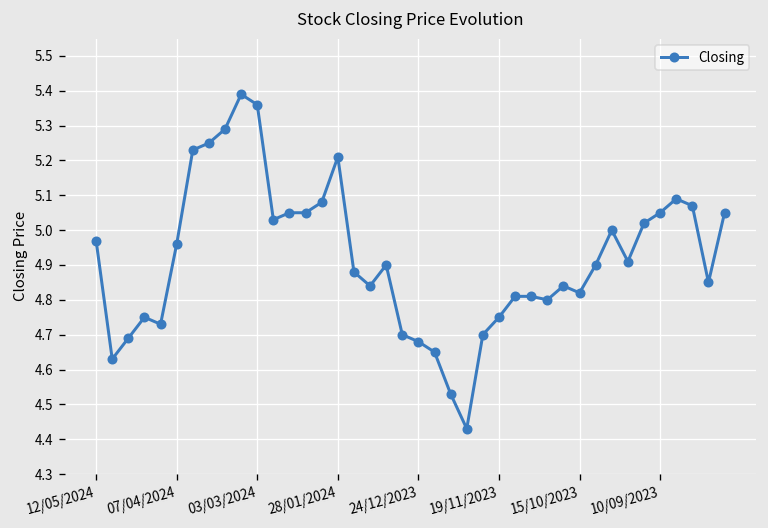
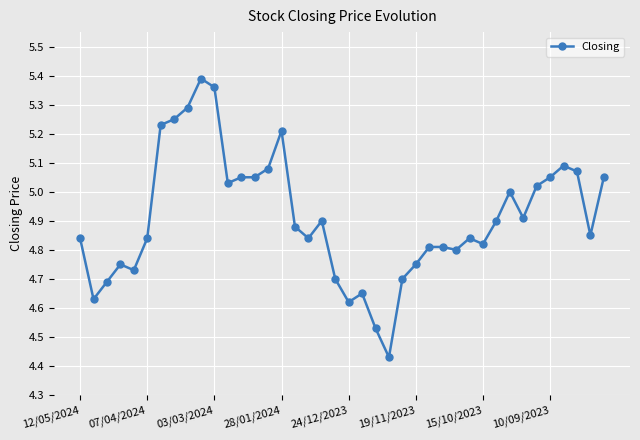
  {
-   "12/05/2024": 4.97,
-   "07/04/2024": 4.96,
+   "12/05/2024": 4.84,
+   "07/04/2024": 4.84,
    "03/03/2024": 5.36,
    "28/01/2024": 5.21,
-   "24/12/2023": 4.68,
+   "24/12/2023": 4.62,
    "19/11/2023": 4.75,
    "15/10/2023": 4.82,
    "10/09/2023": 5.05
  }
